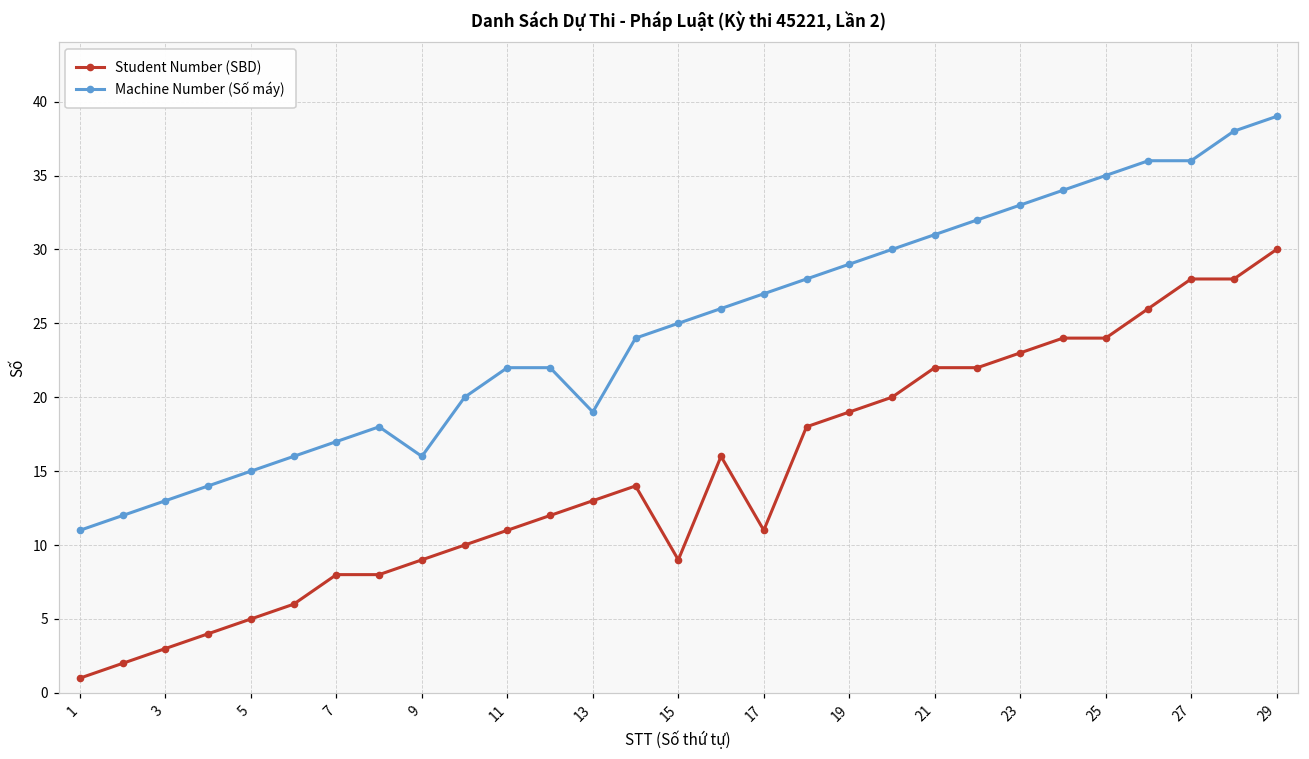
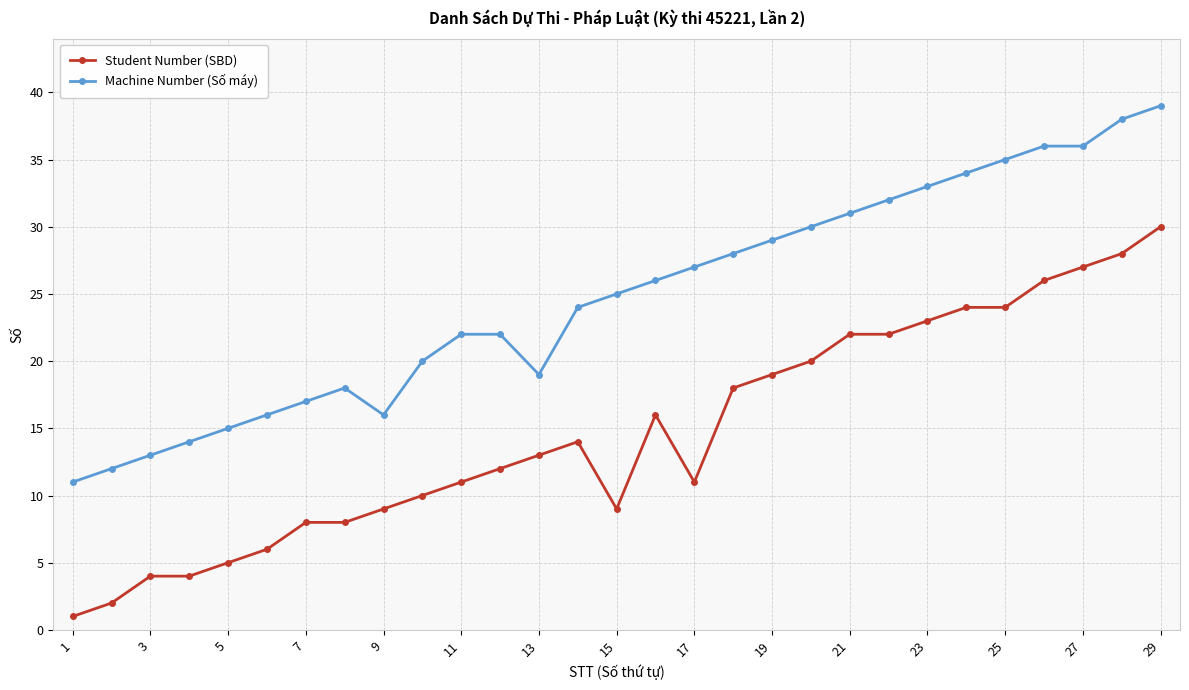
  {
    "Student Number (SBD)": {
      "1": 1,
-     "3": 3,
+     "3": 4,
      "5": 5,
      "7": 8,
      "9": 9,
      "11": 11,
      "13": 13,
      "15": 9,
      "17": 11,
      "19": 19,
      "21": 22,
      "23": 23,
      "25": 24,
-     "27": 28,
+     "27": 27,
      "29": 30
    },
    "Machine Number (Số máy)": {
      "1": 11,
      "3": 13,
      "5": 15,
      "7": 17,
      "9": 16,
      "11": 22,
      "13": 19,
      "15": 25,
      "17": 27,
      "19": 29,
      "21": 31,
      "23": 33,
      "25": 35,
      "27": 36,
      "29": 39
    }
  }
